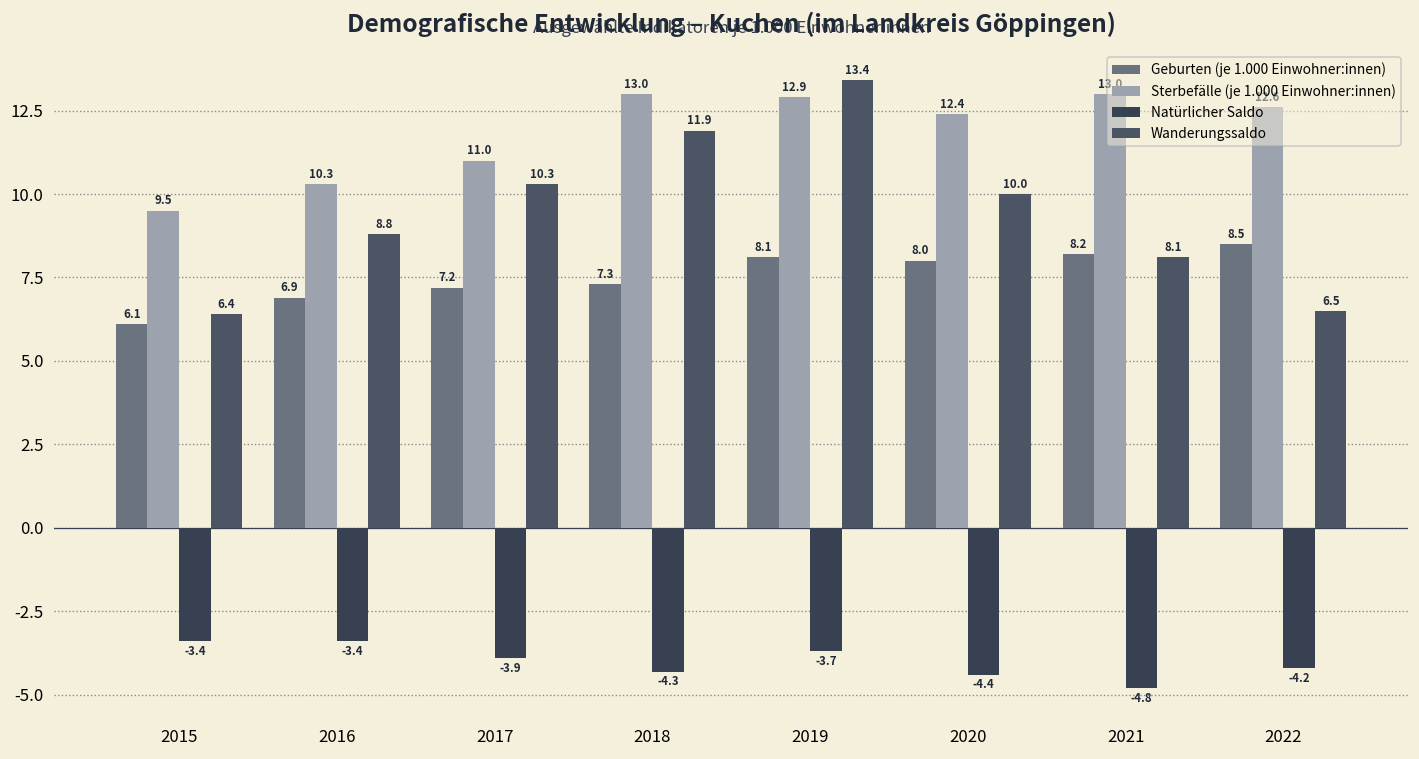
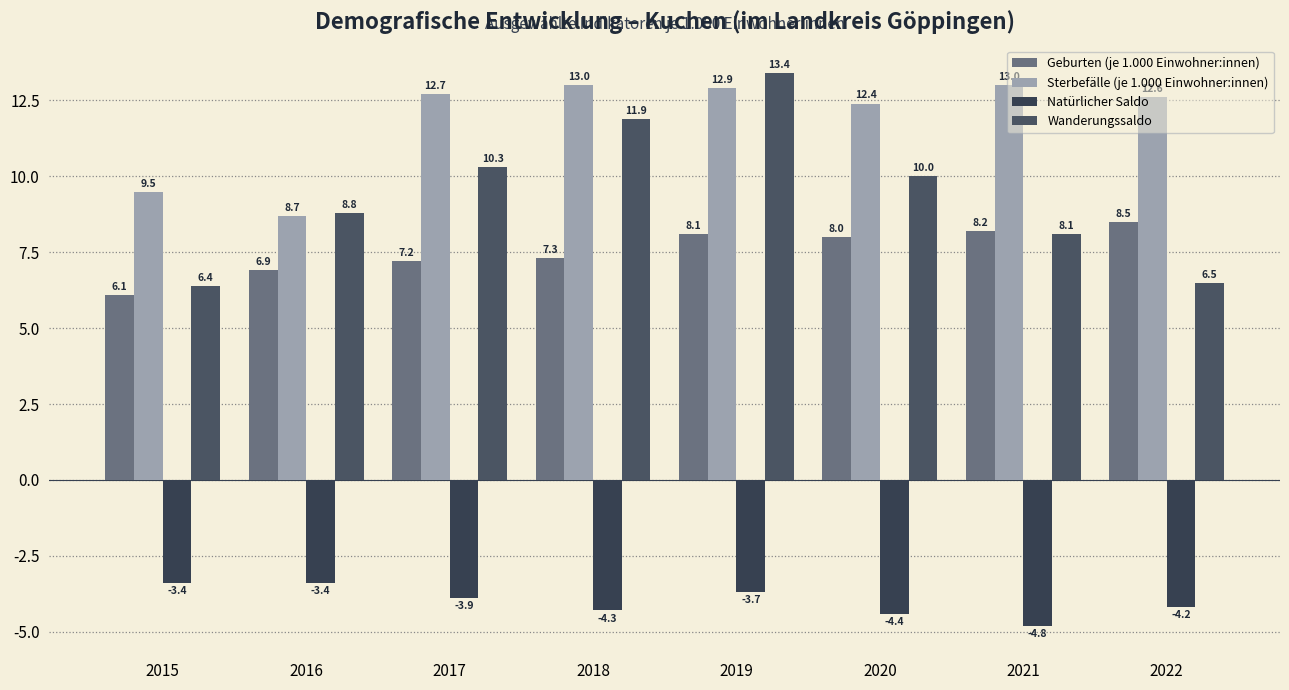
  {
    "Sterbefälle (je 1.000 Einwohner:innen)": {
      "2015": 9.5,
-     "2016": 10.3,
-     "2017": 11.0,
+     "2016": 8.7,
+     "2017": 12.7,
      "2018": 13.0,
      "2019": 12.9,
      "2020": 12.4
    }
  }
